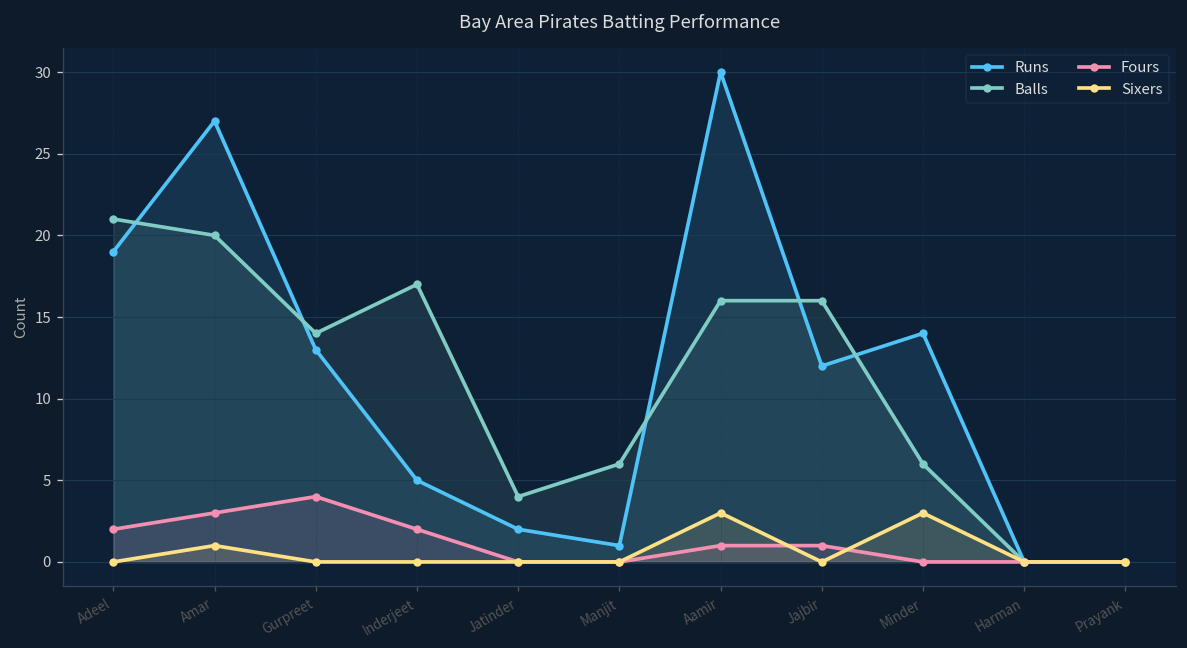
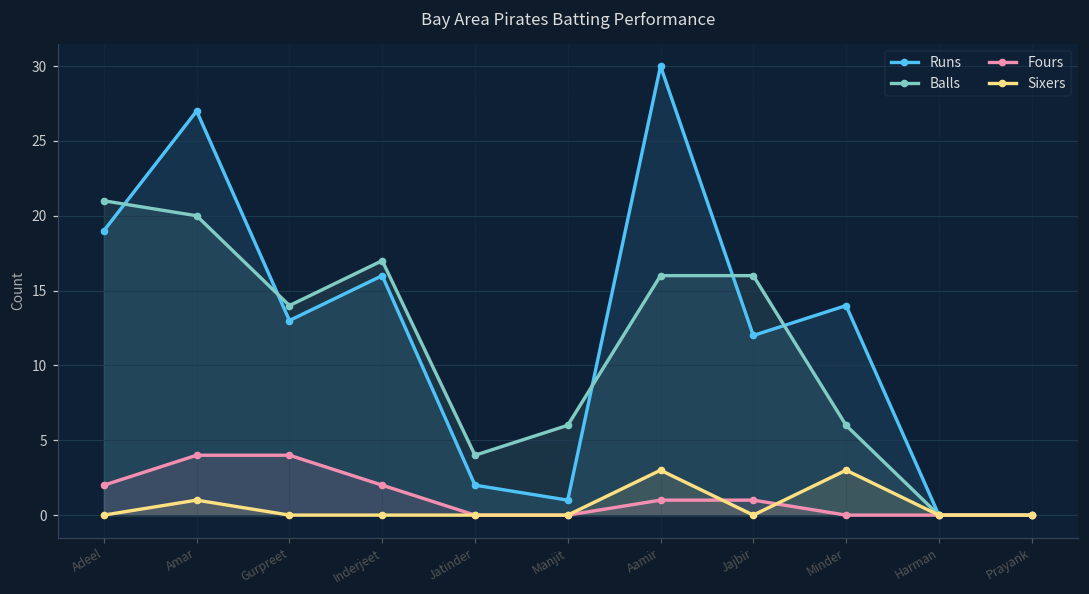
  {
    "Runs": {
      "Adeel": 19,
      "Amar": 27,
      "Gurpreet": 13,
-     "Inderjeet": 5,
+     "Inderjeet": 16,
      "Jatinder": 2,
      "Manjit": 1,
      "Aamir": 30,
      "Jajbir": 12,
      "Minder": 14
    },
    "Balls": {
      "Adeel": 21,
      "Amar": 20,
      "Gurpreet": 14,
      "Inderjeet": 17,
      "Jatinder": 4,
      "Manjit": 6,
      "Aamir": 16,
      "Jajbir": 16,
      "Minder": 6
    },
    "Fours": {
      "Adeel": 2,
-     "Amar": 3,
+     "Amar": 4,
      "Gurpreet": 4,
      "Inderjeet": 2,
      "Aamir": 1,
      "Jajbir": 1,
      "Minder": 0
    },
    "Sixers": {
      "Adeel": 0,
      "Amar": 1,
      "Gurpreet": 0,
      "Inderjeet": 0,
      "Aamir": 3,
      "Jajbir": 0,
      "Minder": 3
    }
  }
